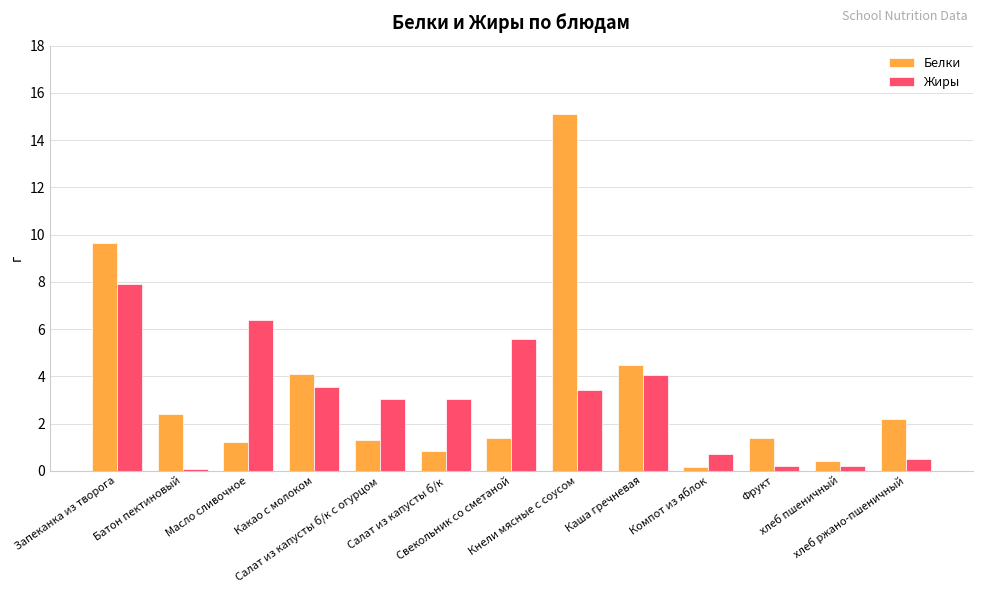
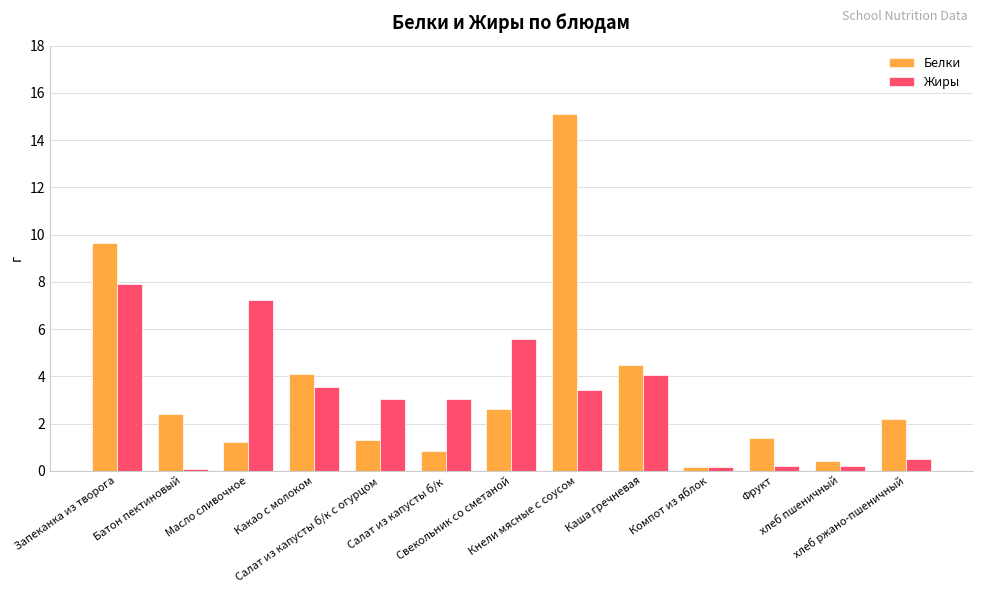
  {
    "Белки": {
      "Запеканка из творога": 9.6,
      "Батон пектиновый": 2.4,
      "Масло сливочное": 1.2,
      "Какао с молоком": 4.1,
      "Салат из капусты б/к с огурцом": 1.3,
      "Салат из капусты б/к": 0.9,
-     "Свекольник со сметаной": 1.4,
+     "Свекольник со сметаной": 2.6,
      "Кнели мясные с соусом": 15.1,
      "Каша гречневая": 4.5,
      "Компот из яблок": 0.2,
      "Фрукт": 1.4,
      "хлеб пшеничный": 0.4,
      "хлеб ржано-пшеничный": 2.2
    },
    "Жиры": {
      "Запеканка из творога": 7.9,
-     "Масло сливочное": 6.4,
+     "Масло сливочное": 7.3,
      "Какао с молоком": 3.5,
      "Салат из капусты б/к с огурцом": 3.1,
      "Салат из капусты б/к": 3.1,
      "Свекольник со сметаной": 5.6,
      "Кнели мясные с соусом": 3.4,
      "Каша гречневая": 4.1,
-     "Компот из яблок": 0.7,
+     "Компот из яблок": 0.2,
      "Фрукт": 0.2,
      "хлеб пшеничный": 0.2,
      "хлеб ржано-пшеничный": 0.5
    }
  }
